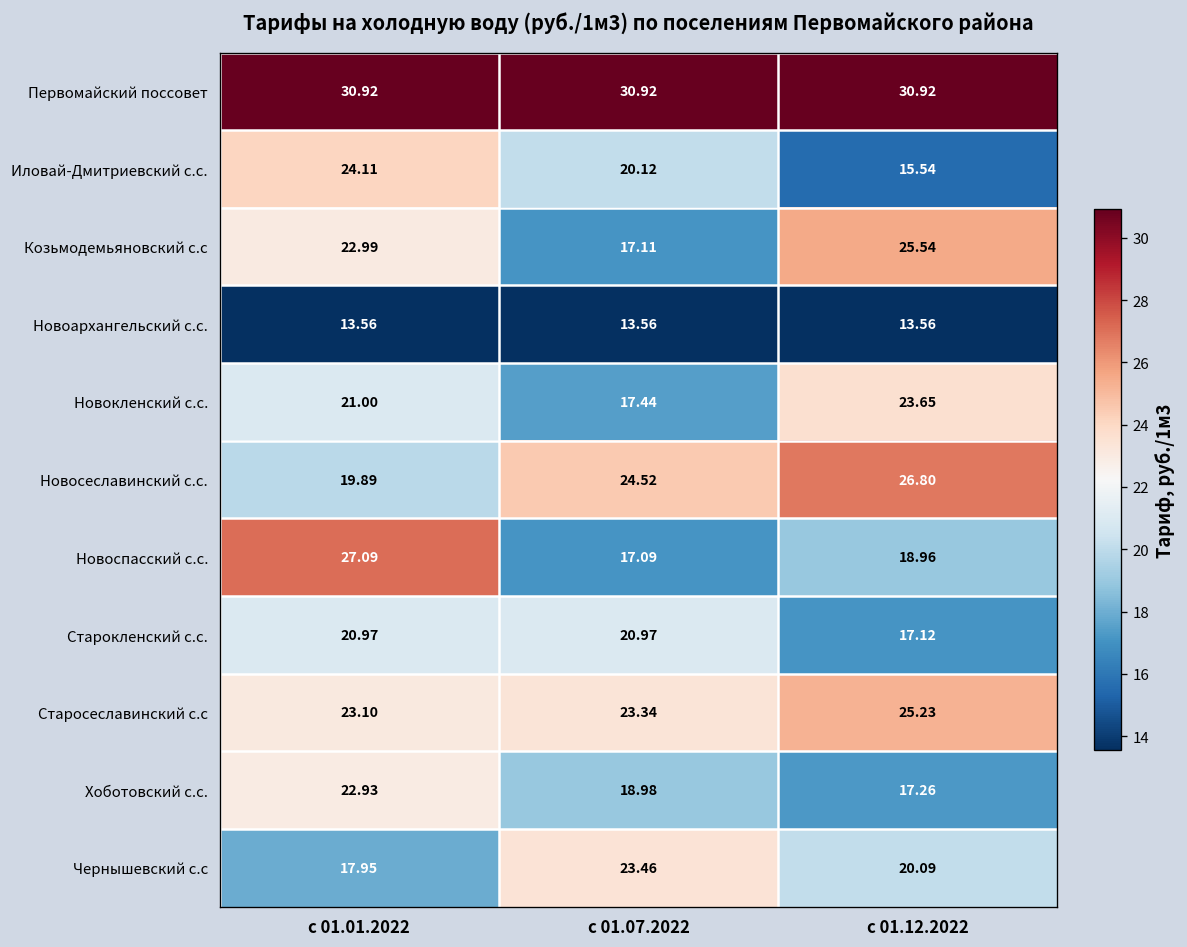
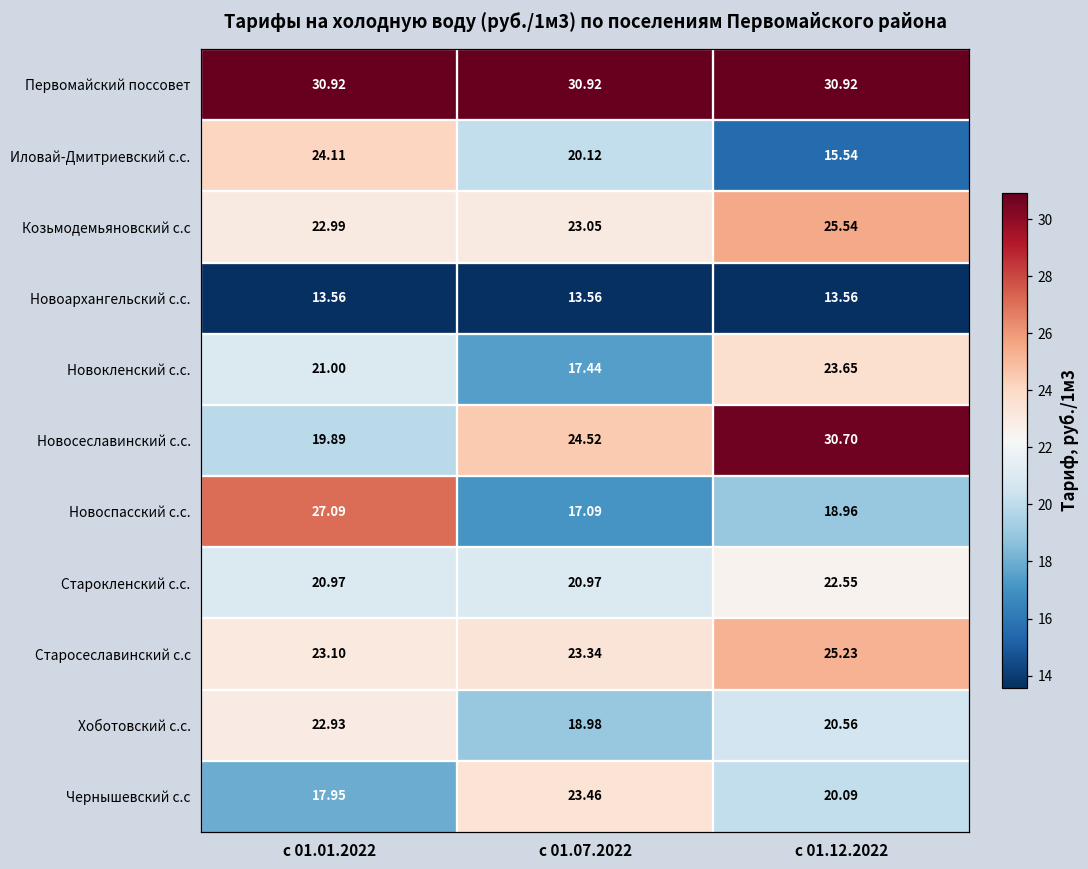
  {
    "Первомайский поссовет": {
      "c 01.01.2022": 30.92,
      "с 01.07.2022": 30.92,
      "с 01.12.2022": 30.92
    },
    "Иловай-Дмитриевский с.с.": {
      "c 01.01.2022": 24.11,
      "с 01.07.2022": 20.12,
      "с 01.12.2022": 15.54
    },
    "Козьмодемьяновский с.с": {
      "c 01.01.2022": 22.99,
-     "с 01.07.2022": 17.11,
+     "с 01.07.2022": 23.05,
      "с 01.12.2022": 25.54
    },
    "Новоархангельский с.с.": {
      "c 01.01.2022": 13.56,
      "с 01.07.2022": 13.56,
      "с 01.12.2022": 13.56
    },
    "Новокленский с.с.": {
      "c 01.01.2022": 21.00,
      "с 01.07.2022": 17.44,
      "с 01.12.2022": 23.65
    },
    "Новосеславинский с.с.": {
      "c 01.01.2022": 19.89,
      "с 01.07.2022": 24.52,
-     "с 01.12.2022": 26.80
+     "с 01.12.2022": 30.70
    },
    "Новоспасский с.с.": {
      "c 01.01.2022": 27.09,
      "с 01.07.2022": 17.09,
      "с 01.12.2022": 18.96
    },
    "Старокленский с.с.": {
      "c 01.01.2022": 20.97,
      "с 01.07.2022": 20.97,
-     "с 01.12.2022": 17.12
+     "с 01.12.2022": 22.55
    },
    "Старосеславинский с.с": {
      "c 01.01.2022": 23.10,
      "с 01.07.2022": 23.34,
      "с 01.12.2022": 25.23
    },
    "Хоботовский с.с.": {
      "c 01.01.2022": 22.93,
      "с 01.07.2022": 18.98,
-     "с 01.12.2022": 17.26
+     "с 01.12.2022": 20.56
    },
    "Чернышевский с.с": {
      "c 01.01.2022": 17.95,
      "с 01.07.2022": 23.46,
      "с 01.12.2022": 20.09
    }
  }
